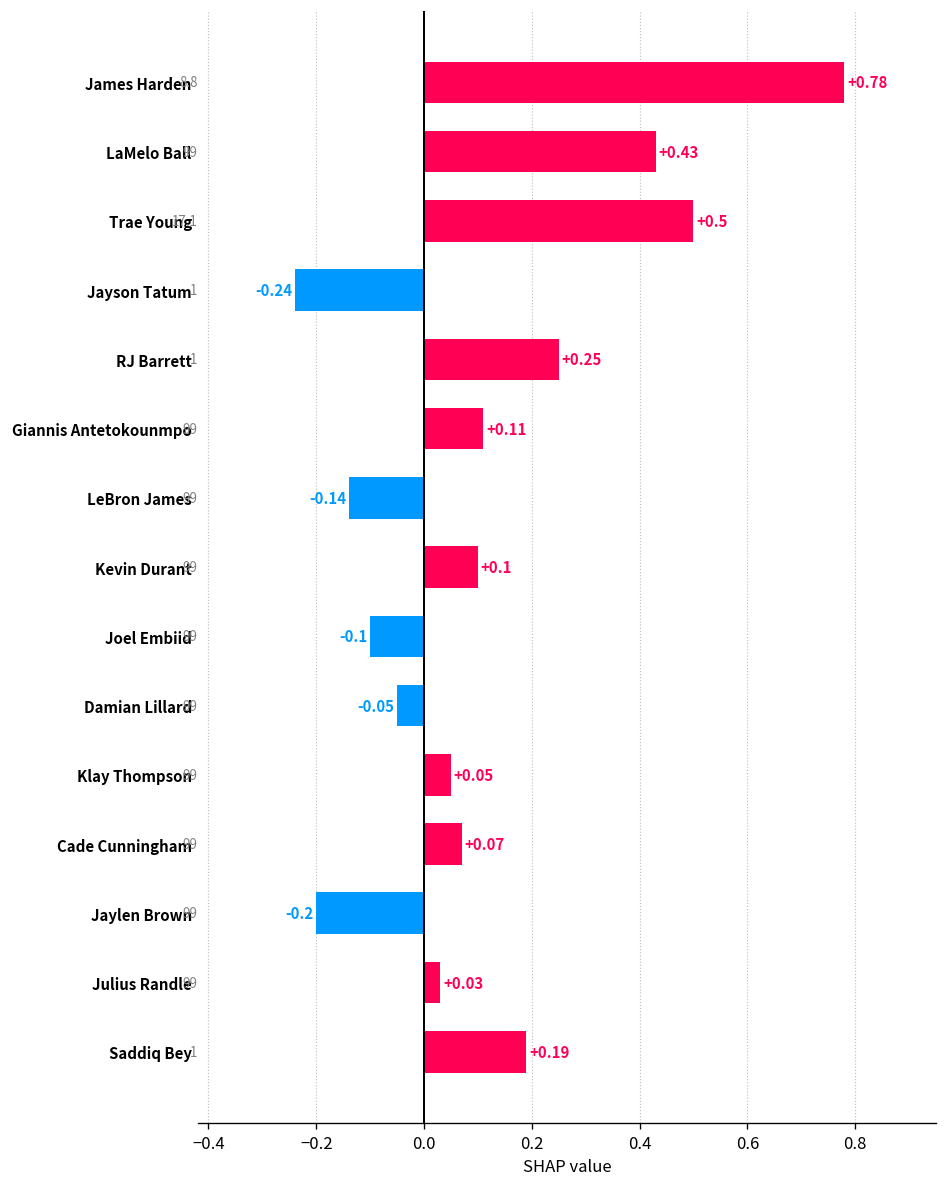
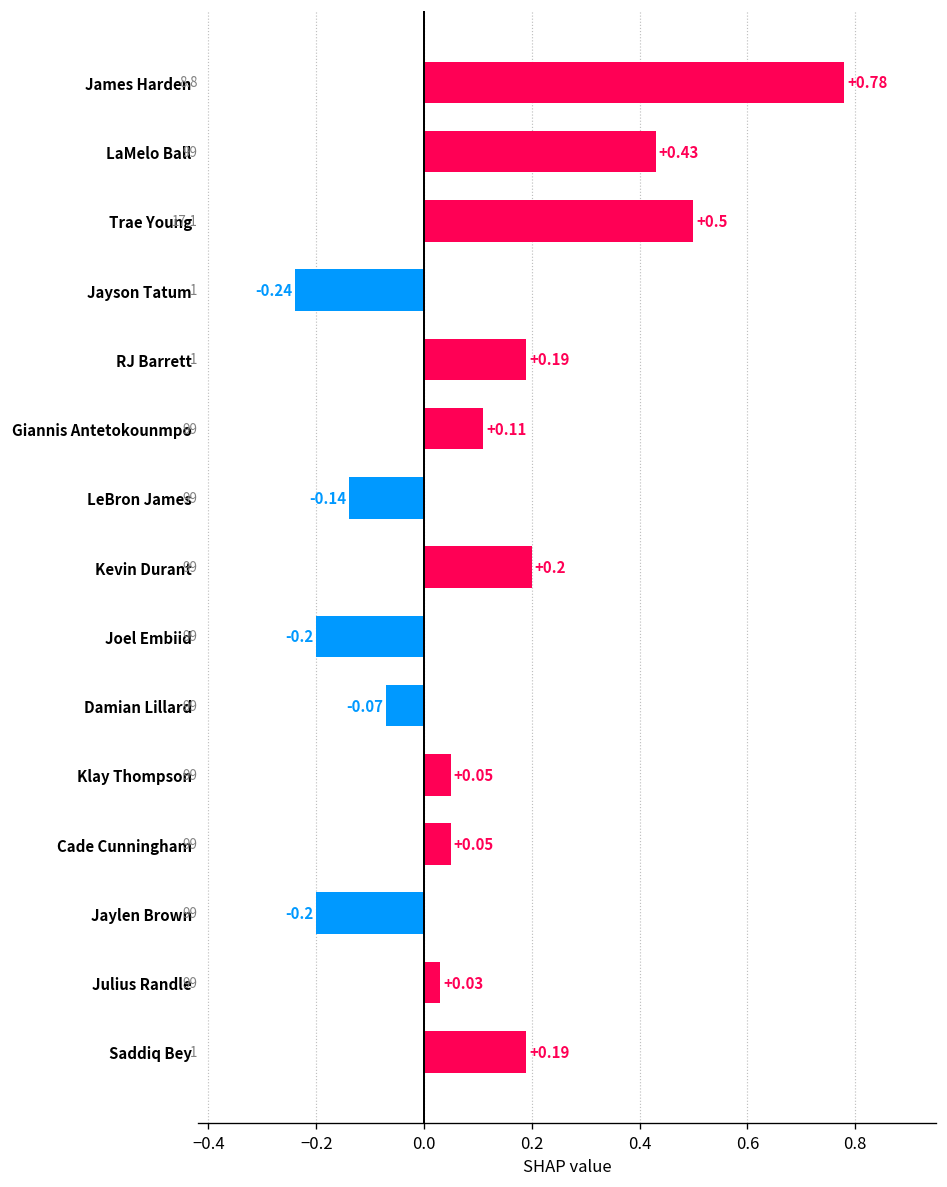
  {
    "James Harden": "+0.78",
    "LaMelo Ball": "+0.43",
    "Trae Young": "+0.5",
    "Jayson Tatum": "-0.24",
-   "RJ Barrett": "+0.25",
+   "RJ Barrett": "+0.19",
    "Giannis Antetokounmpo": "+0.11",
    "LeBron James": "-0.14",
-   "Kevin Durant": "+0.1",
-   "Joel Embiid": "-0.1",
-   "Damian Lillard": "-0.05",
+   "Kevin Durant": "+0.2",
+   "Joel Embiid": "-0.2",
+   "Damian Lillard": "-0.07",
    "Klay Thompson": "+0.05",
-   "Cade Cunningham": "+0.07",
+   "Cade Cunningham": "+0.05",
    "Jaylen Brown": "-0.2",
    "Julius Randle": "+0.03",
    "Saddiq Bey": "+0.19"
  }
